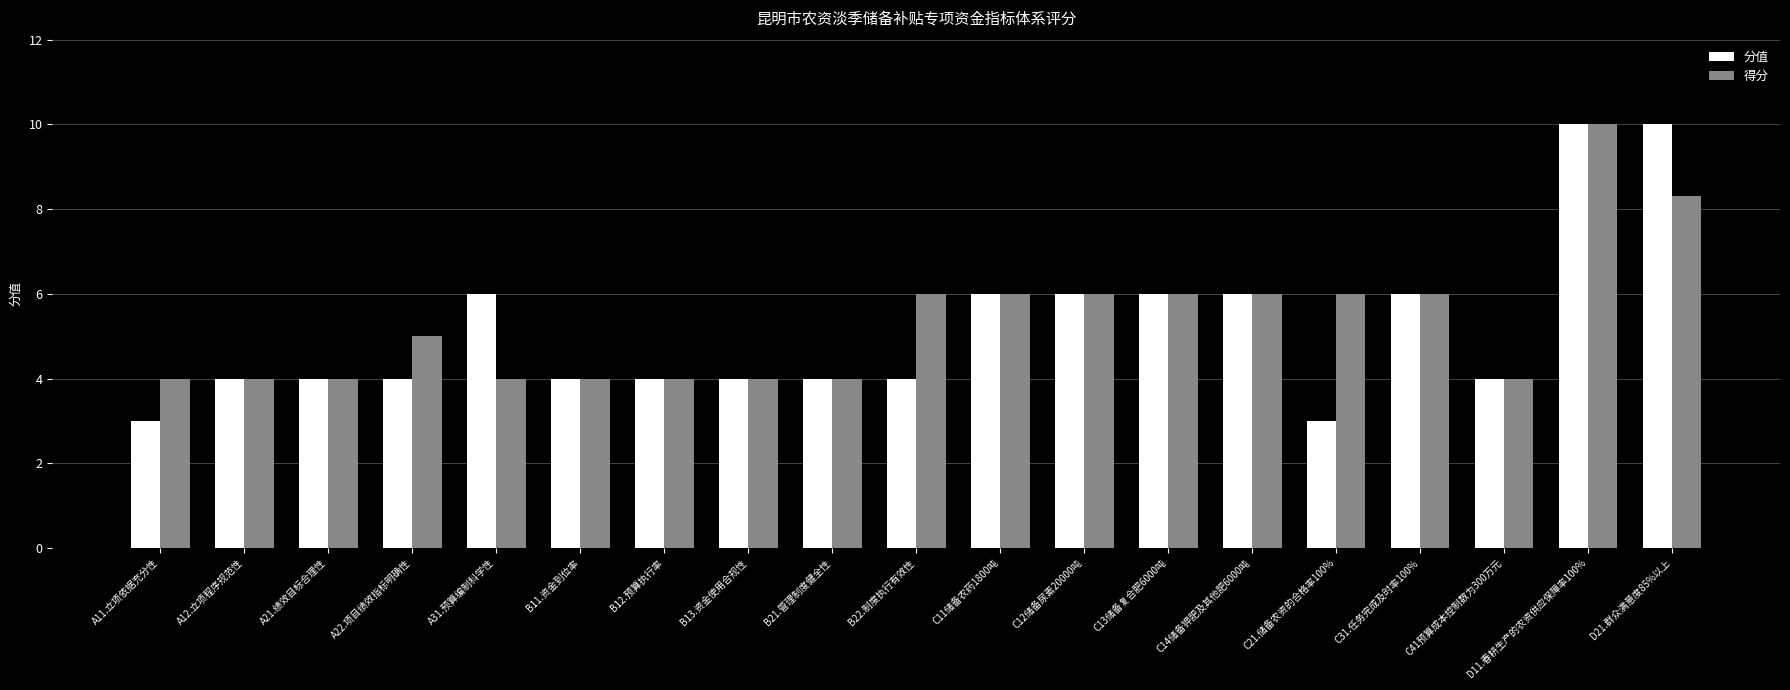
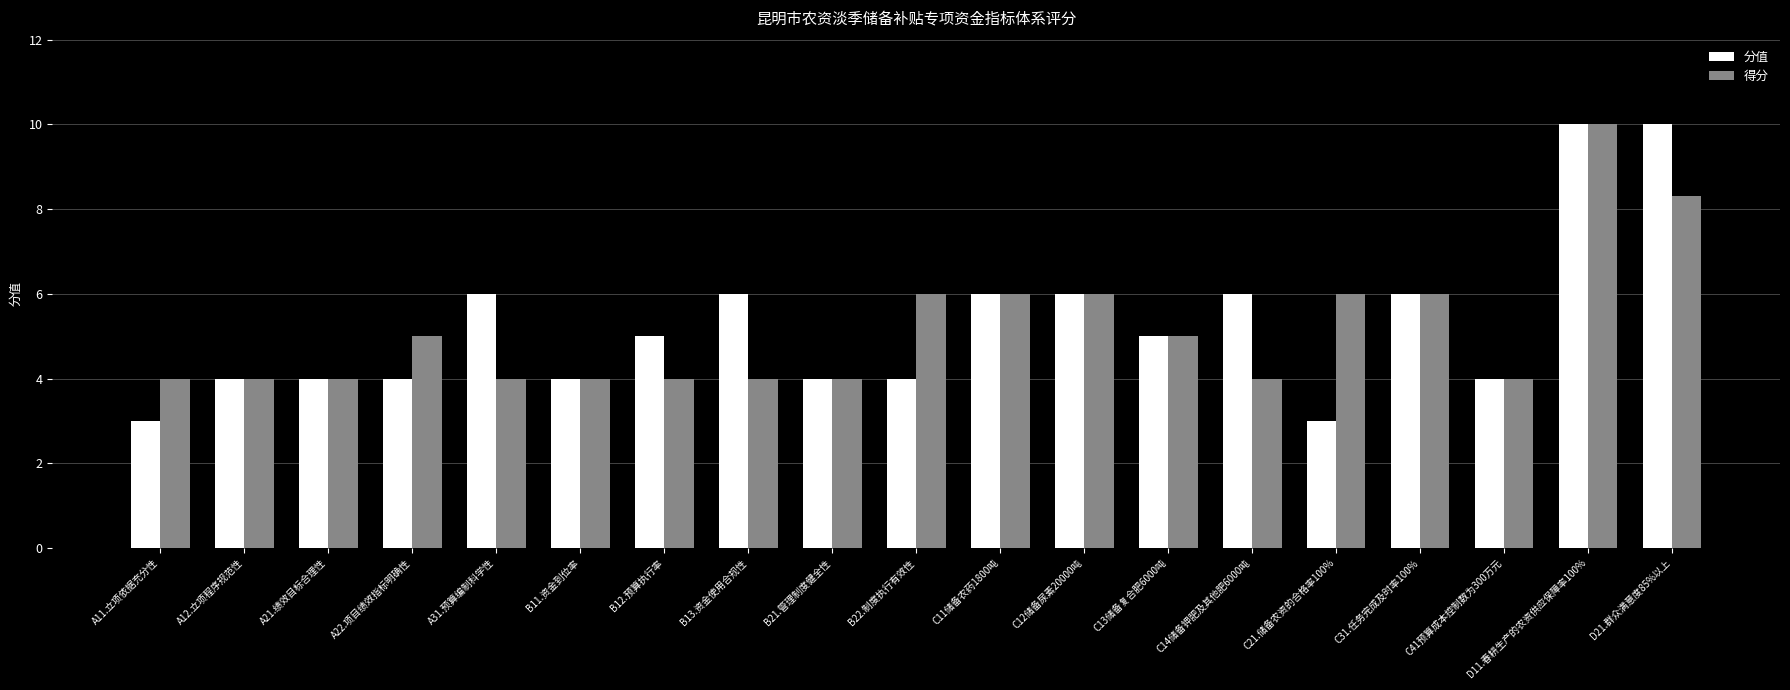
  {
    "分值": {
      "A11.立项依据充分性": 3,
      "A12.立项程序规范性": 4,
      "A21.绩效目标合理性": 4,
      "A22.项目绩效指标明确性": 4,
      "A31.预算编制科学性": 6,
      "B11.资金到位率": 4,
-     "B12.预算执行率": 4,
-     "B13.资金使用合规性": 4,
+     "B12.预算执行率": 5,
+     "B13.资金使用合规性": 6,
      "B21.管理制度健全性": 4,
      "B22.制度执行有效性": 4,
      "C11储备农药1800吨": 6,
      "C12储备尿素20000吨": 6,
-     "C13储备复合肥6000吨": 6,
+     "C13储备复合肥6000吨": 5,
      "C14储备钾肥及其他肥6000吨": 6,
      "C21.储备农资的合格率100%": 3,
      "C31.任务完成及时率100%": 6,
      "C41预算成本控制数为300万元": 4,
      "D11.春耕生产的农资供应保障率100%": 10,
      "D21.群众满意度85%以上": 10
    },
    "得分": {
      "A11.立项依据充分性": 4,
      "A12.立项程序规范性": 4,
      "A21.绩效目标合理性": 4,
      "A22.项目绩效指标明确性": 5,
      "A31.预算编制科学性": 4,
      "B11.资金到位率": 4,
      "B12.预算执行率": 4,
      "B13.资金使用合规性": 4,
      "B21.管理制度健全性": 4,
      "B22.制度执行有效性": 6,
      "C11储备农药1800吨": 6,
      "C12储备尿素20000吨": 6,
-     "C13储备复合肥6000吨": 6,
-     "C14储备钾肥及其他肥6000吨": 6,
+     "C13储备复合肥6000吨": 5,
+     "C14储备钾肥及其他肥6000吨": 4,
      "C21.储备农资的合格率100%": 6,
      "C31.任务完成及时率100%": 6,
      "C41预算成本控制数为300万元": 4,
      "D11.春耕生产的农资供应保障率100%": 10,
      "D21.群众满意度85%以上": 8.3
    }
  }
